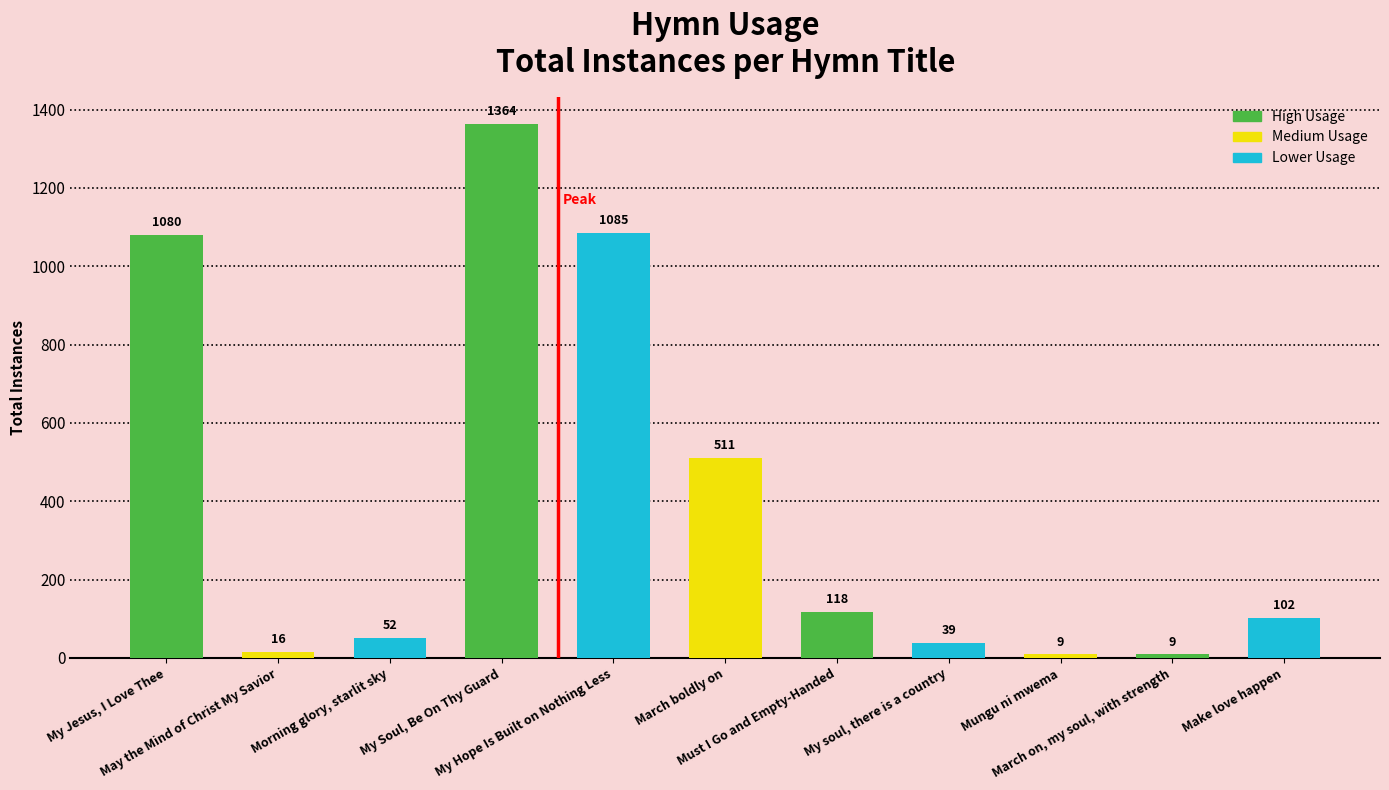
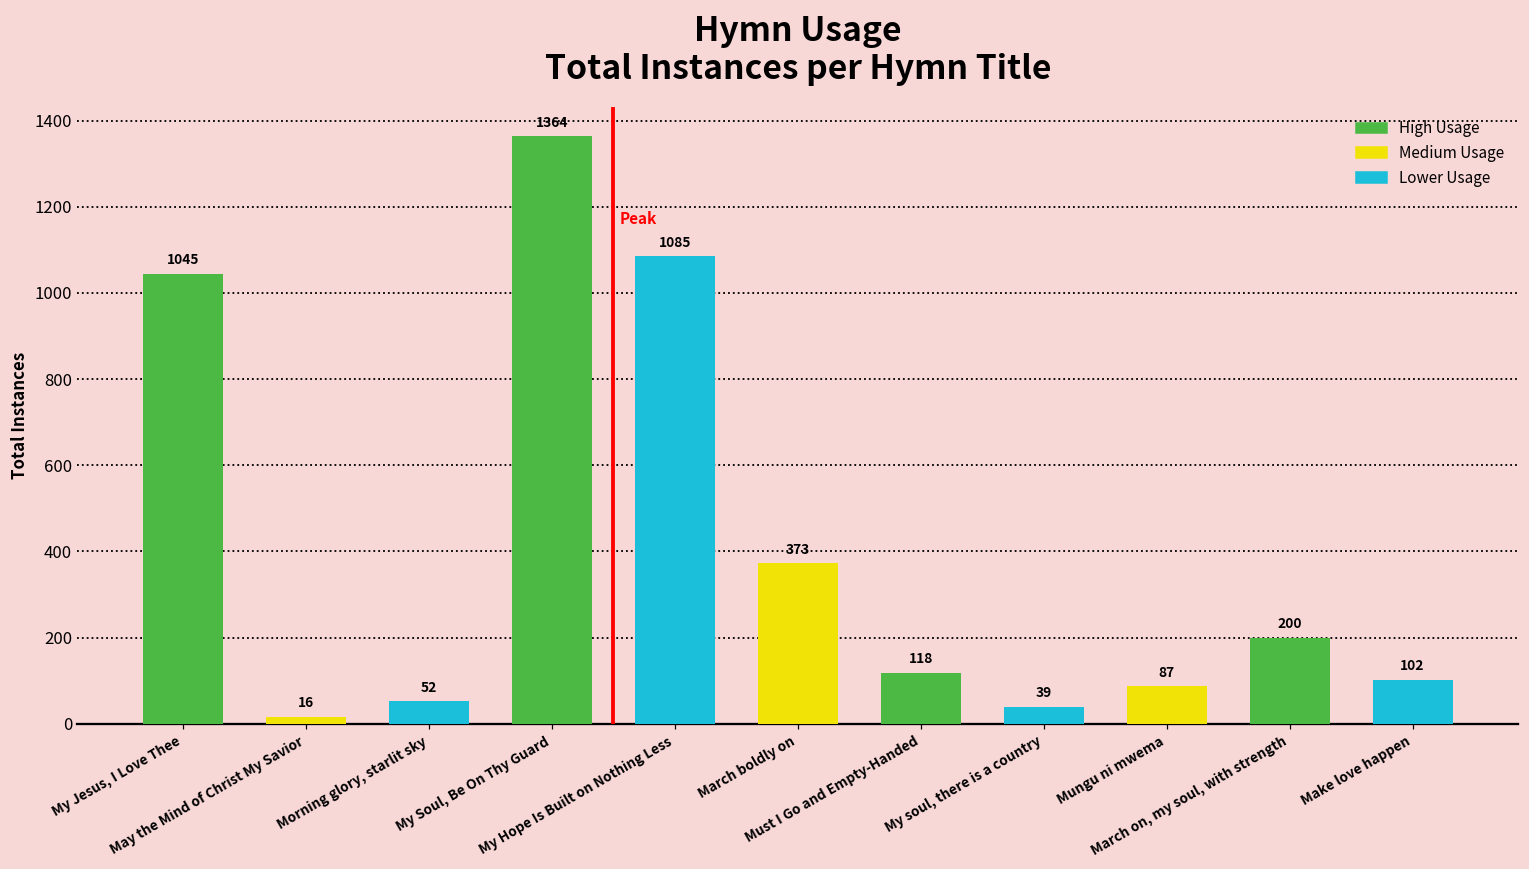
  {
-   "My Jesus, I Love Thee": 1080,
+   "My Jesus, I Love Thee": 1045,
    "May the Mind of Christ My Savior": 16,
    "Morning glory, starlit sky": 52,
    "My Soul, Be On Thy Guard": 1364,
    "My Hope Is Built on Nothing Less": 1085,
-   "March boldly on": 511,
+   "March boldly on": 373,
    "Must I Go and Empty-Handed": 118,
    "My soul, there is a country": 39,
-   "Mungu ni mwema": 9,
-   "March on, my soul, with strength": 9,
+   "Mungu ni mwema": 87,
+   "March on, my soul, with strength": 200,
    "Make love happen": 102
  }
